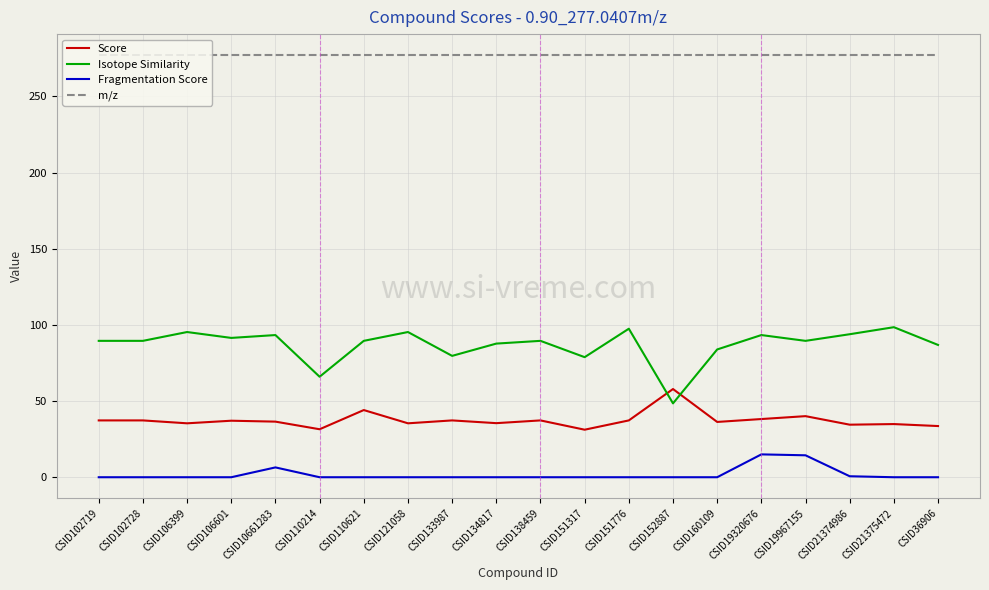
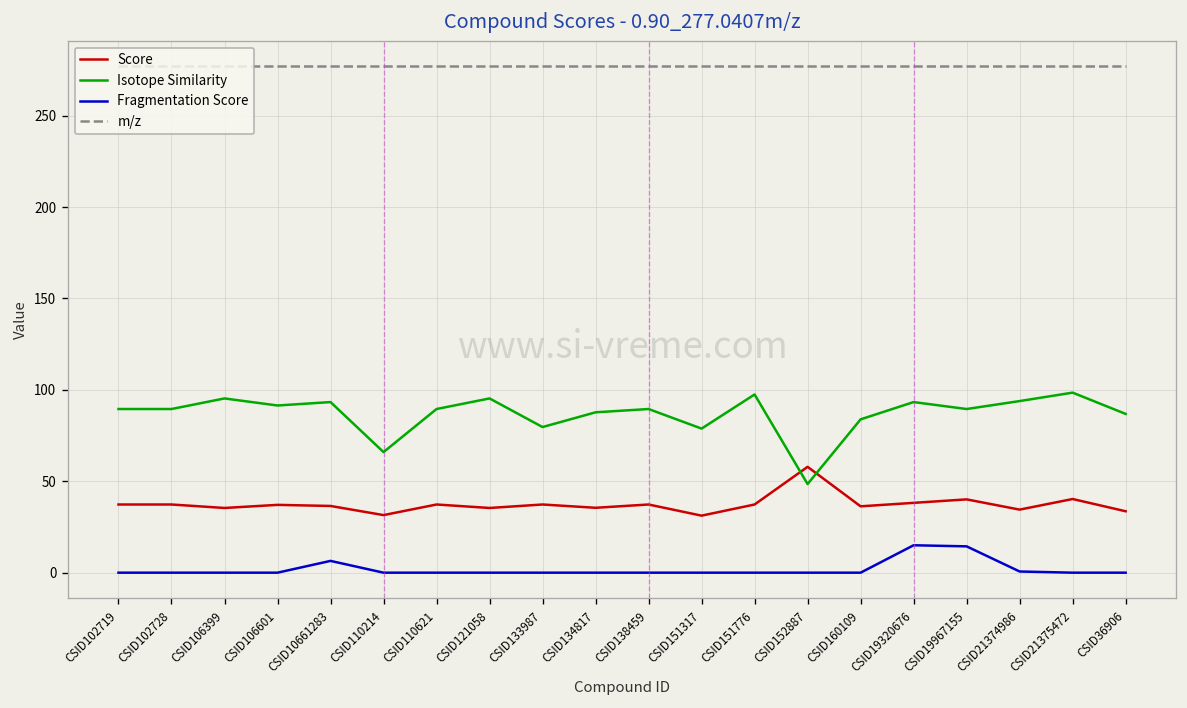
  {
    "Score": {
      "CSID102719": 37,
      "CSID102728": 37,
      "CSID106399": 35,
      "CSID106601": 37,
      "CSID10661283": 37,
      "CSID110214": 32,
-     "CSID110621": 44,
+     "CSID110621": 37,
      "CSID121058": 35,
      "CSID133987": 37,
      "CSID134817": 36,
      "CSID138459": 37,
      "CSID151317": 31,
      "CSID151776": 37,
      "CSID152887": 58,
      "CSID160109": 36,
      "CSID19320676": 38,
      "CSID19967155": 40,
      "CSID21374986": 35,
-     "CSID21375472": 35,
+     "CSID21375472": 40,
      "CSID36906": 34
    },
    "Isotope Similarity": {
      "CSID102719": 90,
      "CSID102728": 90,
      "CSID106399": 95,
      "CSID106601": 91,
      "CSID10661283": 93,
      "CSID110214": 66,
      "CSID110621": 90,
      "CSID121058": 95,
      "CSID133987": 80,
      "CSID134817": 88,
      "CSID138459": 90,
      "CSID151317": 79,
      "CSID151776": 97,
      "CSID152887": 48,
      "CSID160109": 84,
      "CSID19320676": 93,
      "CSID19967155": 90,
      "CSID21374986": 94,
      "CSID21375472": 99,
      "CSID36906": 87
    },
    "Fragmentation Score": {
      "CSID102719": 0,
      "CSID102728": 0,
      "CSID106399": 0,
      "CSID106601": 0,
      "CSID10661283": 6,
      "CSID110214": 0,
      "CSID110621": 0,
      "CSID121058": 0,
      "CSID133987": 0,
      "CSID134817": 0,
      "CSID138459": 0,
      "CSID151317": 0,
      "CSID151776": 0,
      "CSID152887": 0,
      "CSID160109": 0,
      "CSID19320676": 15,
      "CSID19967155": 14,
      "CSID21374986": 1,
      "CSID21375472": 0,
      "CSID36906": 0
    },
    "m/z": {
      "CSID106601": 277,
      "CSID10661283": 277,
      "CSID110214": 277,
      "CSID110621": 277,
      "CSID121058": 277,
      "CSID133987": 277,
      "CSID134817": 277,
      "CSID138459": 277,
      "CSID151317": 277,
      "CSID151776": 277,
      "CSID152887": 277,
      "CSID160109": 277,
      "CSID19320676": 277,
      "CSID19967155": 277,
      "CSID21374986": 277,
      "CSID21375472": 277,
      "CSID36906": 277
    }
  }
